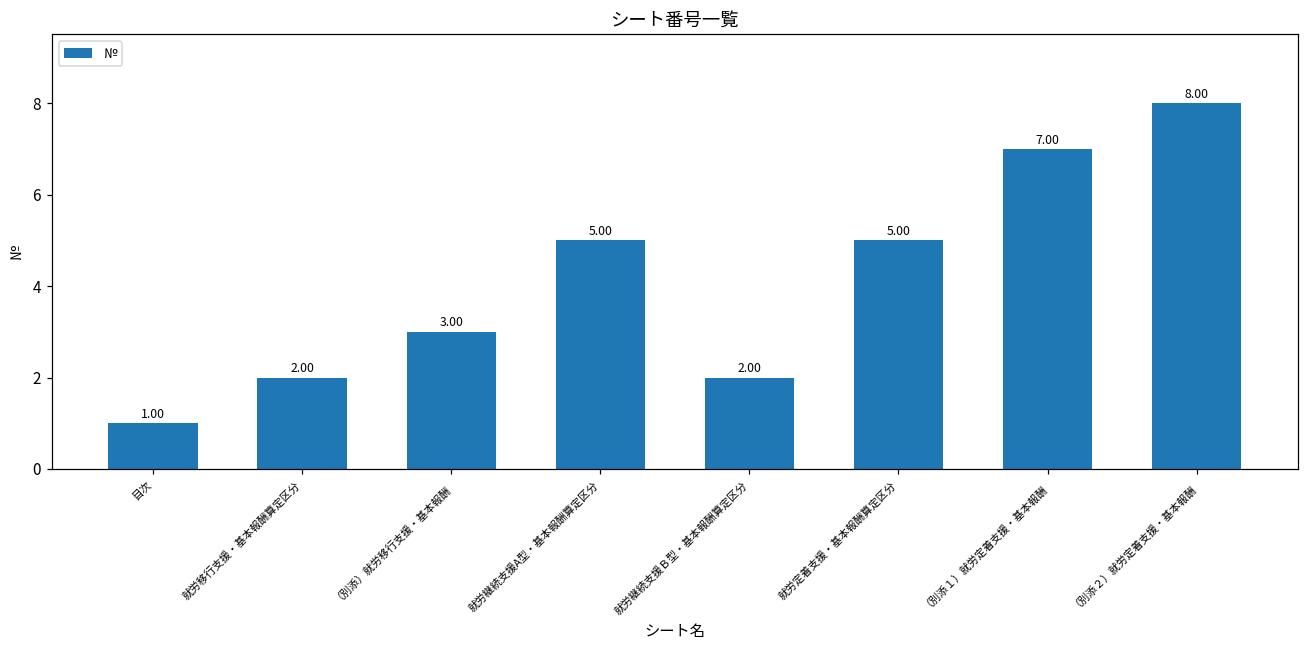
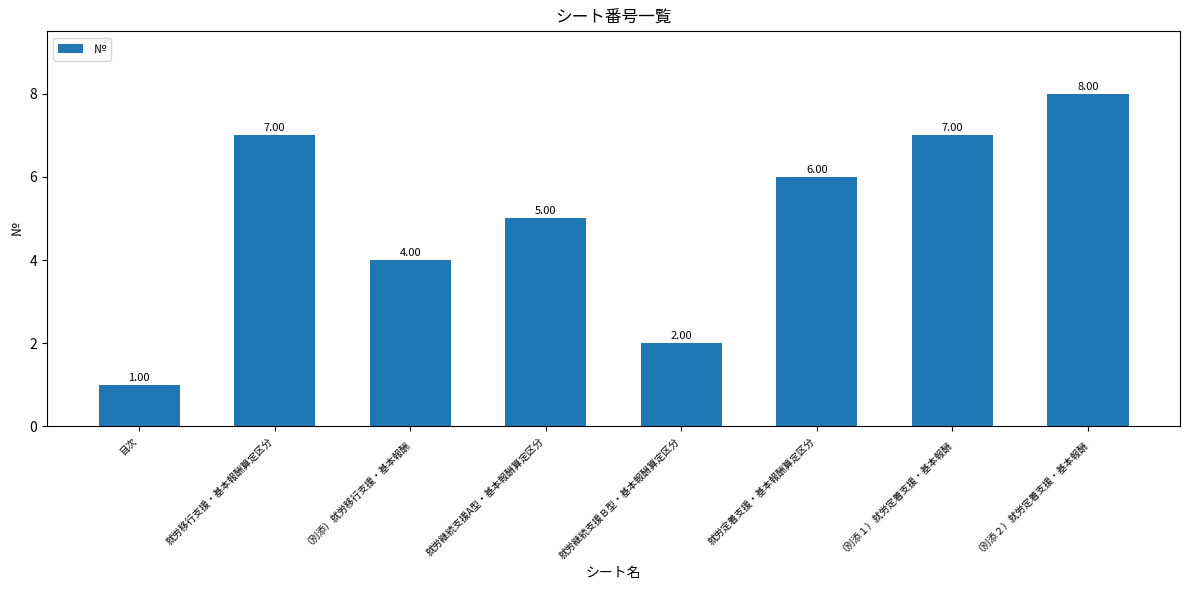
  {
    "目次": 1.00,
-   "就労移行支援・基本報酬算定区分": 2.00,
-   "（別添）就労移行支援・基本報酬": 3.00,
+   "就労移行支援・基本報酬算定区分": 7.00,
+   "（別添）就労移行支援・基本報酬": 4.00,
    "就労継続支援A型・基本報酬算定区分": 5.00,
    "就労継続支援Ｂ型・基本報酬算定区分": 2.00,
-   "就労定着支援・基本報酬算定区分": 5.00,
+   "就労定着支援・基本報酬算定区分": 6.00,
    "（別添１）就労定着支援・基本報酬": 7.00,
    "（別添２）就労定着支援・基本報酬": 8.00
  }
